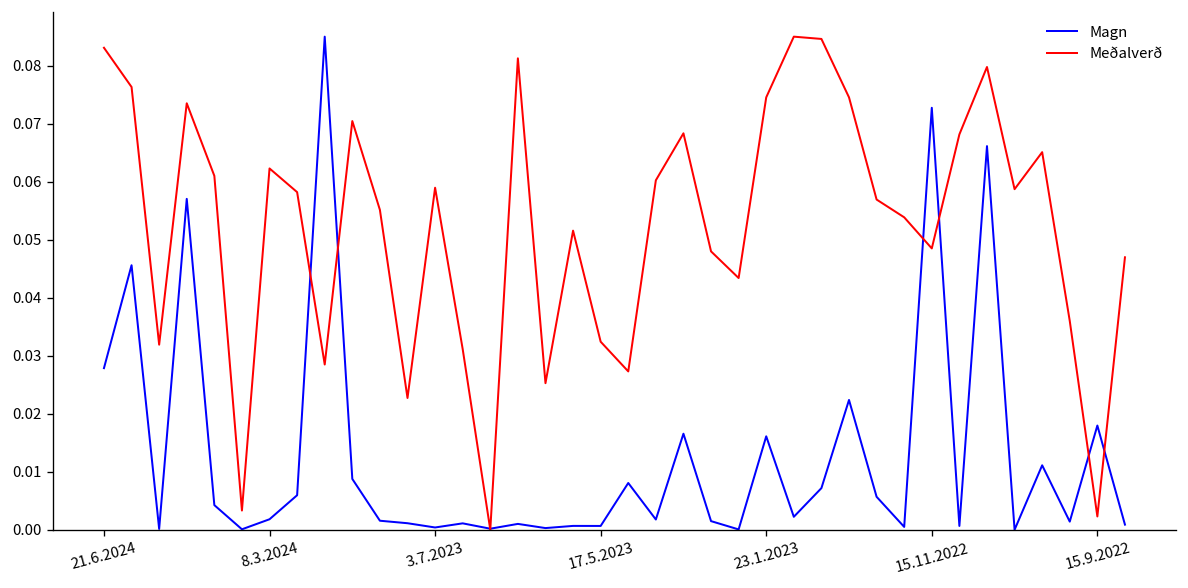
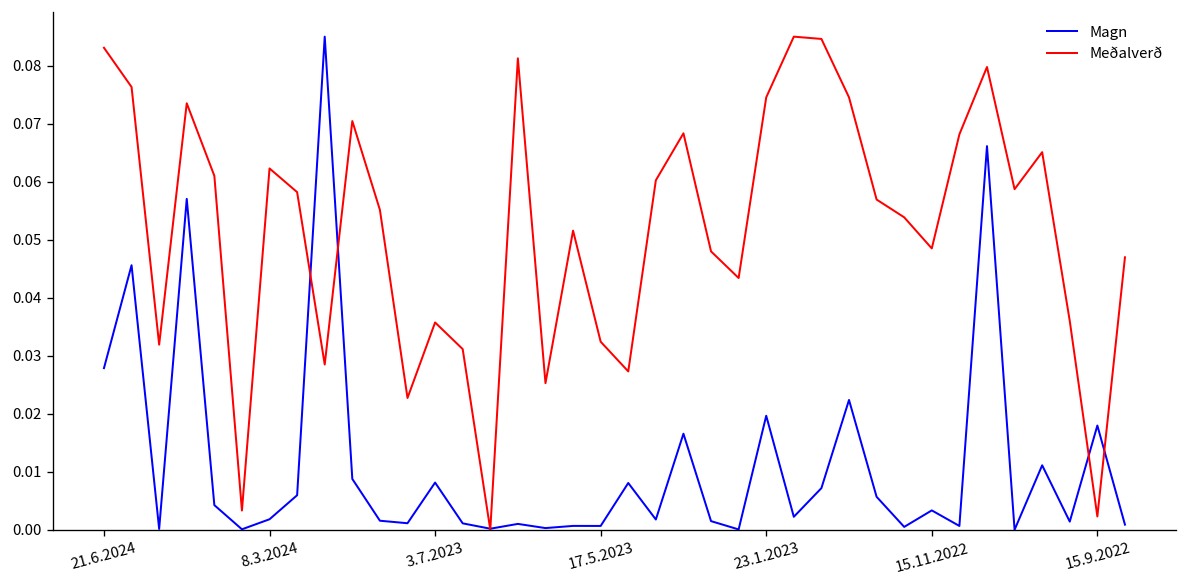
  {
    "Magn": {
      "21.6.2024": 0.028,
      "8.3.2024": 0.002,
-     "3.7.2023": 0.000,
+     "3.7.2023": 0.008,
      "17.5.2023": 0.001,
-     "23.1.2023": 0.016,
-     "15.11.2022": 0.073,
+     "23.1.2023": 0.020,
+     "15.11.2022": 0.003,
      "15.9.2022": 0.018
    },
    "Meðalverð": {
      "21.6.2024": 0.083,
      "8.3.2024": 0.062,
-     "3.7.2023": 0.059,
+     "3.7.2023": 0.036,
      "17.5.2023": 0.032,
      "23.1.2023": 0.075,
      "15.11.2022": 0.048,
      "15.9.2022": 0.002
    }
  }
